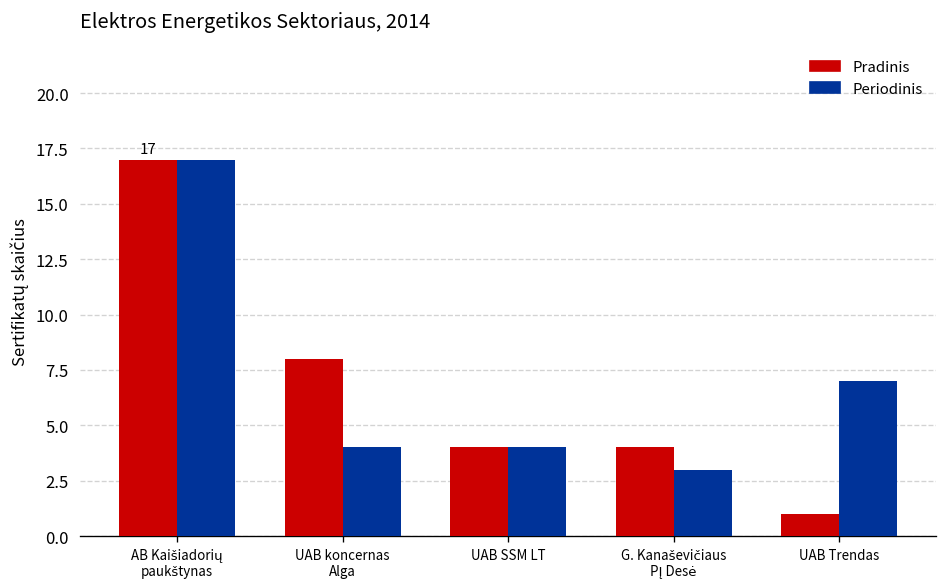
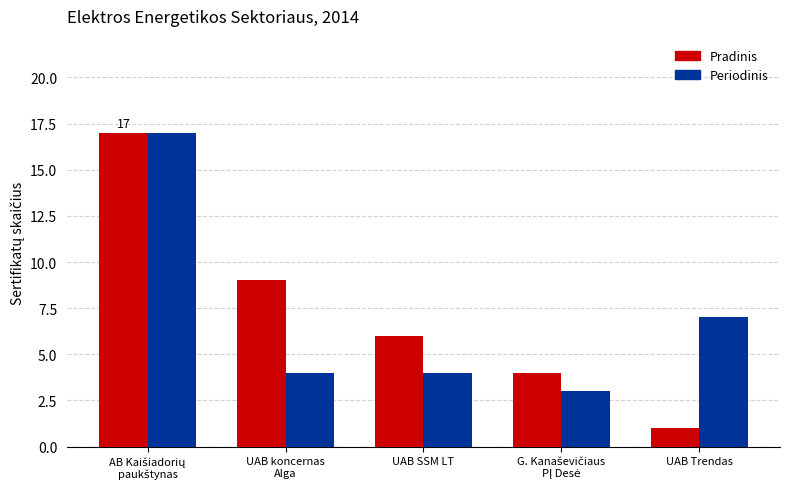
  {
    "Pradinis": {
-     "UAB koncernas Alga": 8,
-     "UAB SSM LT": 4,
+     "UAB koncernas Alga": 9,
+     "UAB SSM LT": 6,
      "G. Kanaševičiaus PĮ Desė": 4,
      "UAB Trendas": 1
    },
    "Periodinis": {
      "AB Kaišiadorių paukštynas": 17,
      "UAB koncernas Alga": 4,
      "UAB SSM LT": 4,
      "G. Kanaševičiaus PĮ Desė": 3,
      "UAB Trendas": 7
    }
  }
